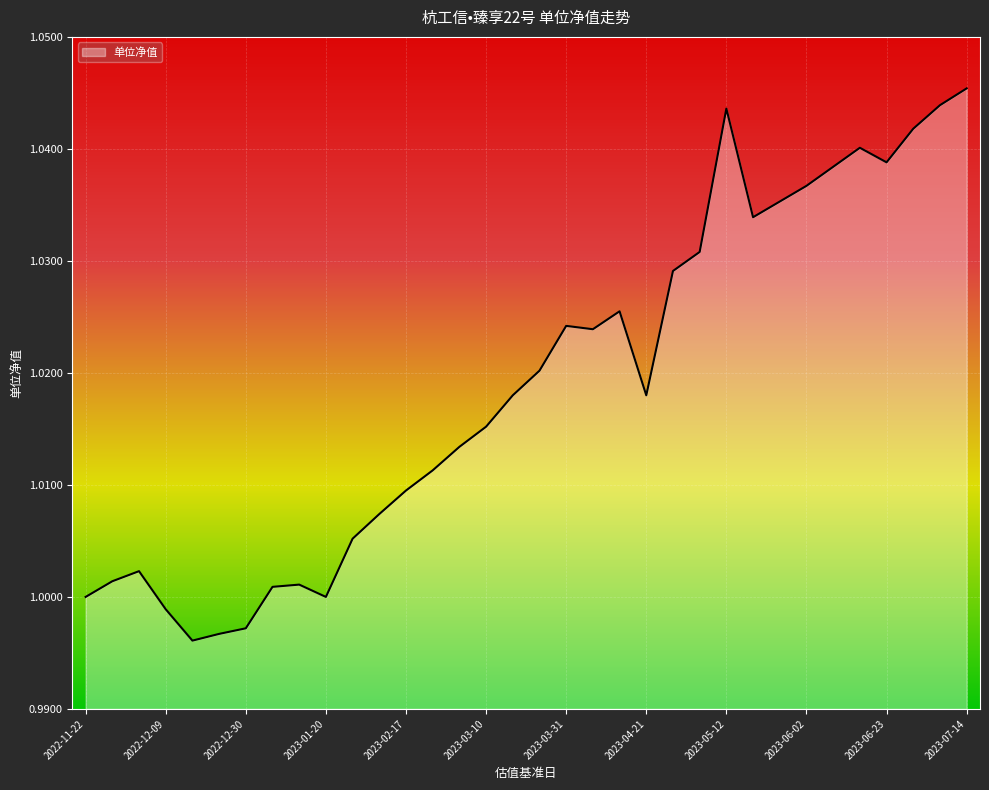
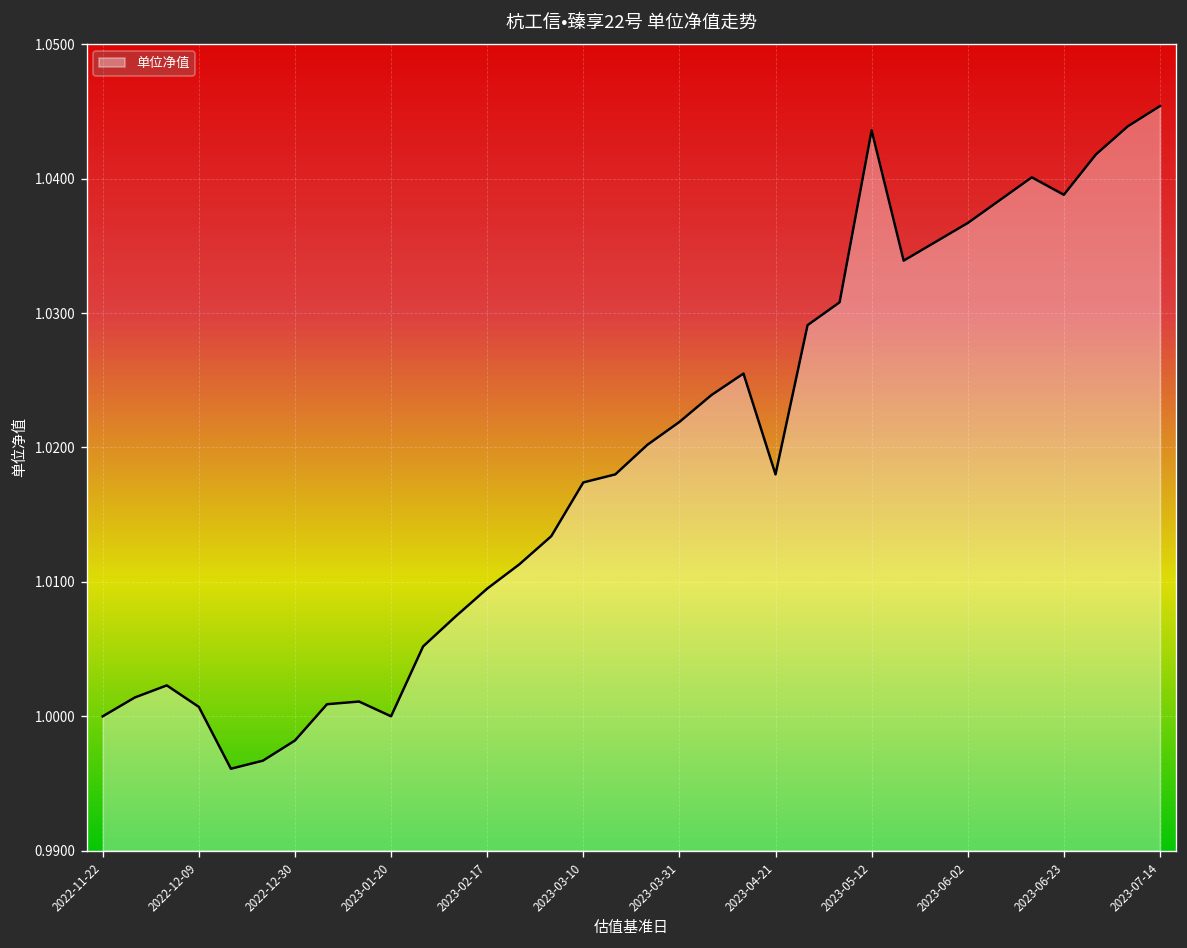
  {
    "2022-11-22": 1.0000,
-   "2022-12-09": 0.9989,
-   "2022-12-30": 0.9972,
+   "2022-12-09": 1.0007,
+   "2022-12-30": 0.9982,
    "2023-01-20": 1.0000,
    "2023-02-17": 1.0095,
-   "2023-03-10": 1.0152,
-   "2023-03-31": 1.0242,
+   "2023-03-10": 1.0174,
+   "2023-03-31": 1.0219,
    "2023-04-21": 1.0180,
    "2023-05-12": 1.0436,
    "2023-06-02": 1.0367,
    "2023-06-23": 1.0388,
    "2023-07-14": 1.0454
  }
